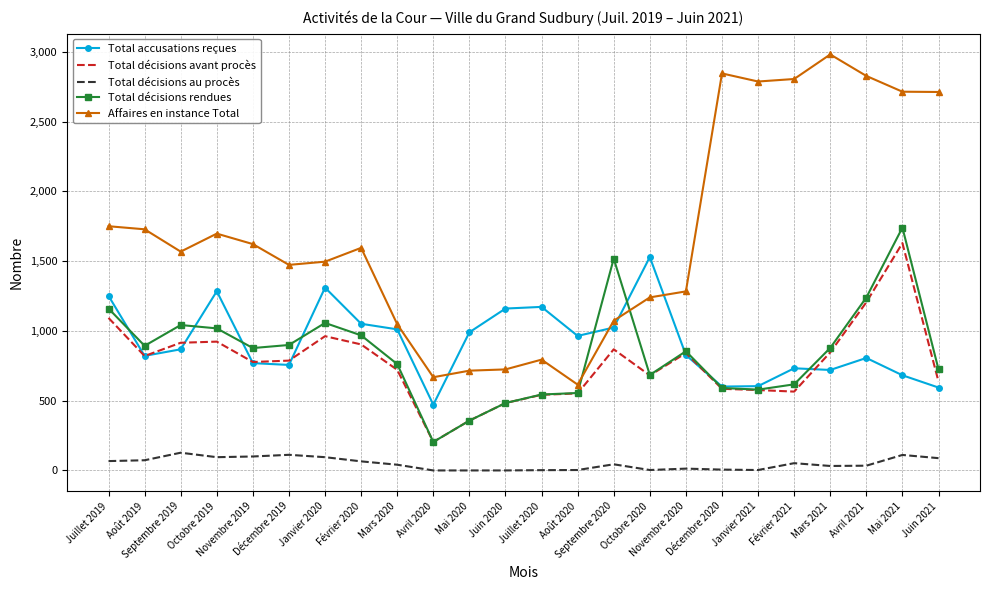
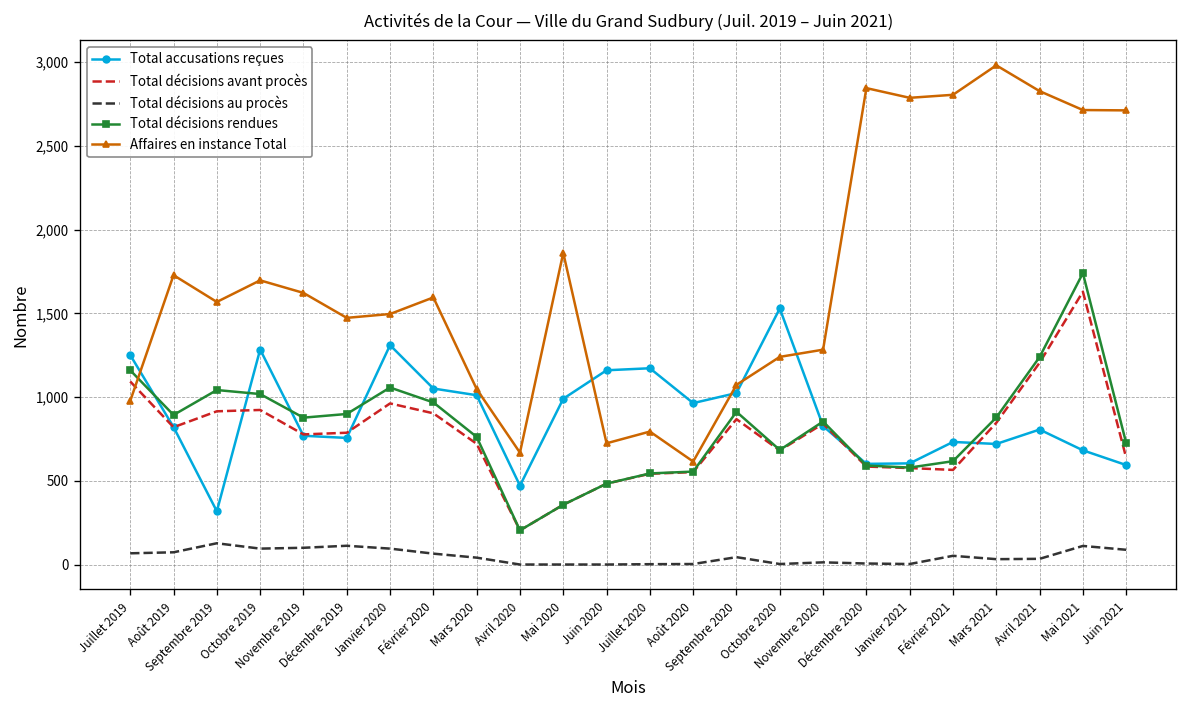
  {
    "Total accusations reçues": {
      "Juillet 2019": "1,250",
-     "Septembre 2019": "870",
+     "Septembre 2019": "320",
      "Octobre 2019": "1,280",
      "Décembre 2019": "760",
      "Janvier 2020": "1,310",
      "Février 2020": "1,050",
      "Mars 2020": "1,010",
      "Avril 2020": "470",
      "Mai 2020": "990",
      "Juin 2020": "1,160",
      "Juillet 2020": "1,170",
      "Août 2020": "960",
      "Septembre 2020": "1,020",
      "Octobre 2020": "1,530",
      "Janvier 2021": "600",
      "Février 2021": "730",
      "Mars 2021": "720",
      "Avril 2021": "810",
      "Mai 2021": "680",
      "Juin 2021": "590"
    },
    "Total décisions avant procès": {
      "Juillet 2019": "1,090",
      "Septembre 2019": "920",
      "Octobre 2019": "920",
      "Décembre 2019": "790",
      "Janvier 2020": "960",
      "Février 2020": "900",
      "Mars 2020": "720",
      "Septembre 2020": "870",
      "Février 2021": "570",
      "Mars 2021": "850",
      "Avril 2021": "1,210",
      "Mai 2021": "1,630",
      "Juin 2021": "640"
    },
    "Total décisions au procès": {
      "Juillet 2019": "70",
      "Août 2019": "70",
      "Septembre 2019": "130",
      "Octobre 2019": "100",
      "Novembre 2019": "100",
      "Décembre 2019": "110",
      "Janvier 2020": "100",
      "Février 2020": "70",
      "Mars 2020": "40",
      "Avril 2020": "0",
      "Mai 2020": "0",
      "Juin 2020": "0",
      "Juillet 2020": "0",
      "Août 2020": "0",
      "Septembre 2020": "40",
      "Octobre 2020": "0",
      "Novembre 2020": "10",
      "Décembre 2020": "10",
      "Janvier 2021": "0",
      "Février 2021": "50",
      "Mars 2021": "30",
      "Avril 2021": "30",
      "Mai 2021": "110",
      "Juin 2021": "90"
    },
    "Total décisions rendues": {
      "Juillet 2019": "1,160",
      "Août 2019": "890",
      "Septembre 2019": "1,040",
      "Octobre 2019": "1,020",
      "Novembre 2019": "880",
      "Décembre 2019": "900",
      "Janvier 2020": "1,060",
      "Février 2020": "970",
      "Mars 2020": "760",
-     "Septembre 2020": "1,520",
+     "Septembre 2020": "910",
      "Février 2021": "620",
      "Mars 2021": "880",
      "Avril 2021": "1,240",
      "Mai 2021": "1,740",
      "Juin 2021": "730"
    },
    "Affaires en instance Total": {
-     "Juillet 2019": "1,750",
+     "Juillet 2019": "980",
      "Août 2019": "1,730",
      "Septembre 2019": "1,570",
      "Octobre 2019": "1,700",
      "Novembre 2019": "1,620",
      "Décembre 2019": "1,470",
      "Janvier 2020": "1,500",
      "Février 2020": "1,600",
      "Mars 2020": "1,050",
      "Avril 2020": "670",
-     "Mai 2020": "720",
+     "Mai 2020": "1,860",
      "Juin 2020": "720",
      "Juillet 2020": "790",
      "Août 2020": "620",
      "Septembre 2020": "1,070",
      "Octobre 2020": "1,240",
      "Novembre 2020": "1,280",
      "Décembre 2020": "2,850",
      "Janvier 2021": "2,790",
      "Février 2021": "2,810",
      "Mars 2021": "2,980",
      "Avril 2021": "2,830",
      "Mai 2021": "2,710",
      "Juin 2021": "2,710"
    }
  }
